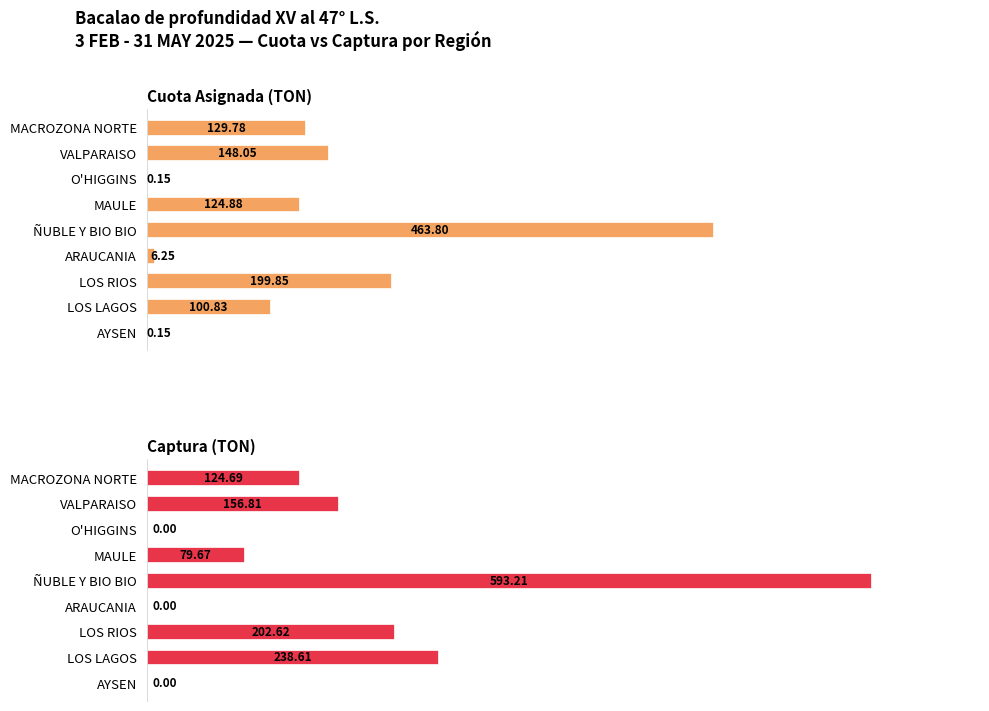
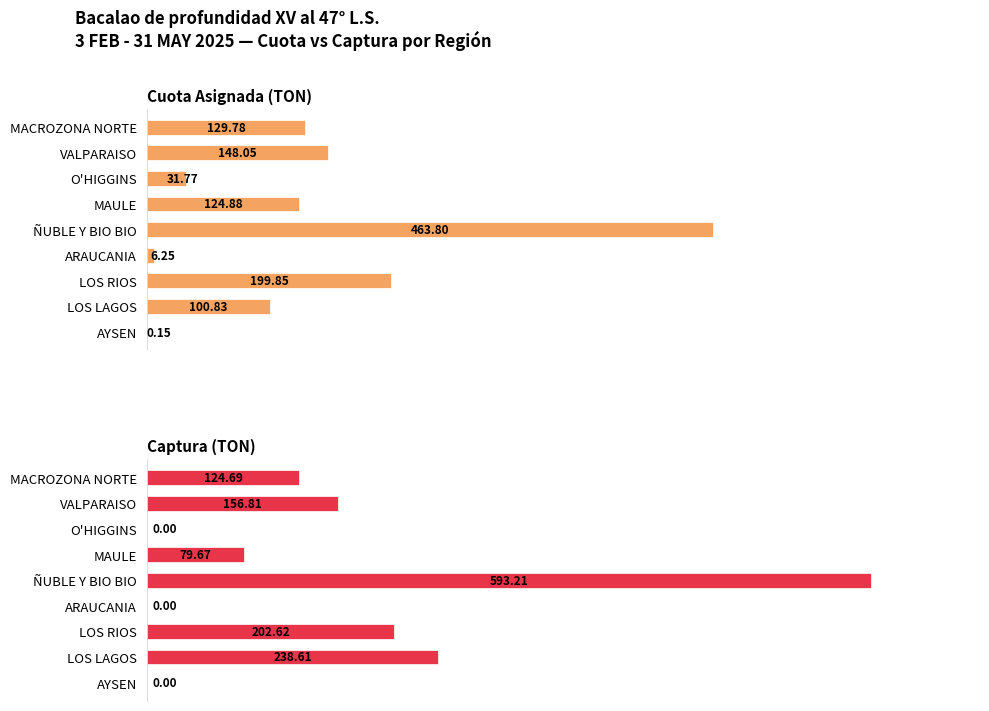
  {
    "Cuota Asignada (TON)": {
      "MACROZONA NORTE": 129.78,
      "VALPARAISO": 148.05,
-     "O'HIGGINS": 0.15,
+     "O'HIGGINS": 31.77,
      "MAULE": 124.88,
      "ÑUBLE Y BIO BIO": 463.80,
      "ARAUCANIA": 6.25,
      "LOS RIOS": 199.85,
      "LOS LAGOS": 100.83,
      "AYSEN": 0.15
    },
    "Captura (TON)": {
      "MACROZONA NORTE": 124.69,
      "VALPARAISO": 156.81,
      "O'HIGGINS": 0.00,
      "MAULE": 79.67,
      "ÑUBLE Y BIO BIO": 593.21,
      "ARAUCANIA": 0.00,
      "LOS RIOS": 202.62,
      "LOS LAGOS": 238.61,
      "AYSEN": 0.00
    }
  }
